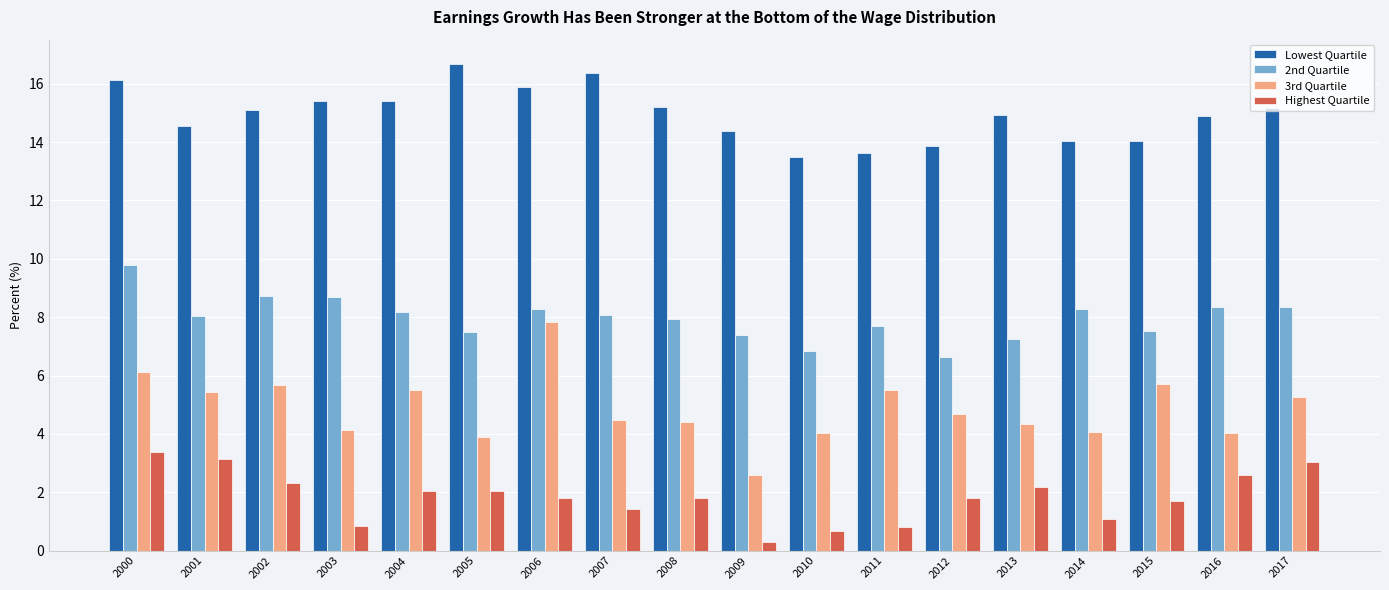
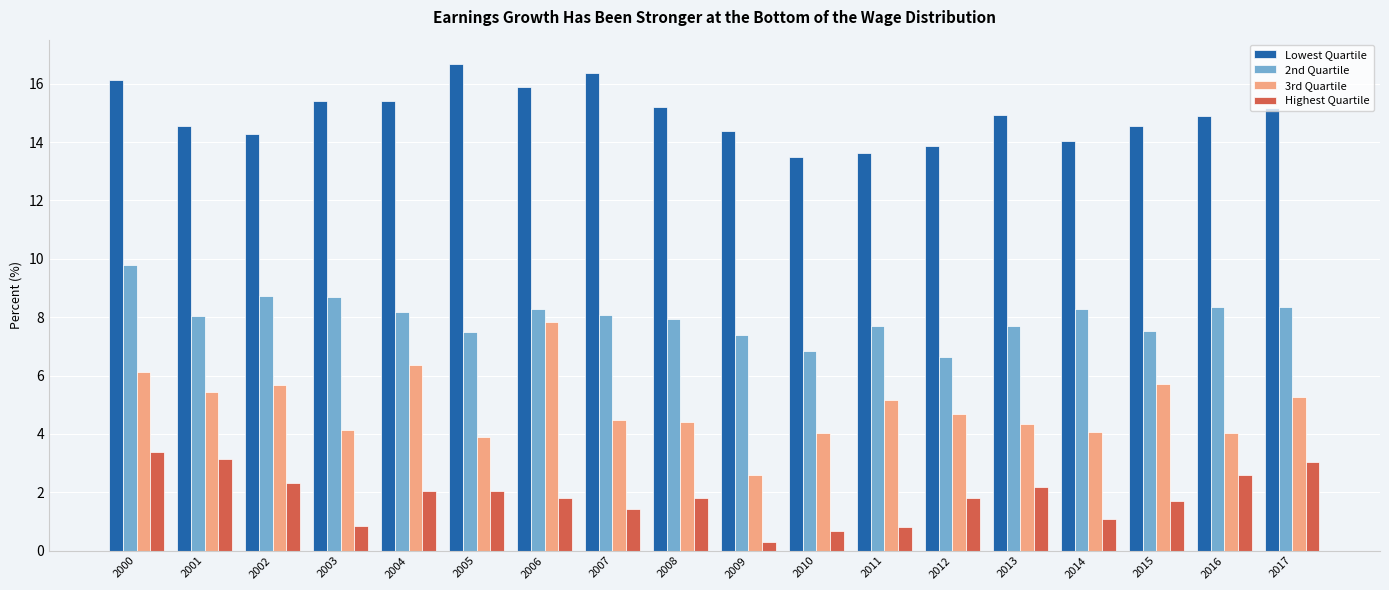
  {
    "Lowest Quartile": {
      "2000": 16.1,
      "2001": 14.6,
-     "2002": 15.1,
+     "2002": 14.3,
      "2003": 15.4,
      "2004": 15.4,
      "2005": 16.7,
      "2006": 15.9,
      "2007": 16.4,
      "2008": 15.2,
      "2009": 14.4,
      "2010": 13.5,
      "2011": 13.6,
      "2012": 13.9,
      "2013": 14.9,
      "2014": 14.0,
-     "2015": 14.0,
+     "2015": 14.6,
      "2016": 14.9
    },
    "2nd Quartile": {
      "2000": 9.8,
      "2001": 8.0,
      "2002": 8.7,
      "2003": 8.7,
      "2004": 8.2,
      "2005": 7.5,
      "2006": 8.3,
      "2007": 8.1,
      "2008": 8.0,
      "2009": 7.4,
      "2010": 6.8,
      "2011": 7.7,
      "2012": 6.6,
-     "2013": 7.2,
+     "2013": 7.7,
      "2014": 8.3,
      "2015": 7.5,
      "2016": 8.3,
      "2017": 8.3
    },
    "3rd Quartile": {
      "2000": 6.1,
      "2001": 5.4,
      "2002": 5.7,
      "2003": 4.1,
-     "2004": 5.5,
+     "2004": 6.4,
      "2005": 3.9,
      "2006": 7.8,
      "2007": 4.5,
      "2008": 4.4,
      "2009": 2.6,
      "2010": 4.0,
-     "2011": 5.5,
+     "2011": 5.2,
      "2012": 4.7,
      "2013": 4.3,
      "2014": 4.1,
      "2015": 5.7,
      "2016": 4.0,
      "2017": 5.2
    },
    "Highest Quartile": {
      "2000": 3.4,
      "2001": 3.1,
      "2002": 2.3,
      "2003": 0.9,
      "2004": 2.0,
      "2005": 2.1,
      "2006": 1.8,
      "2007": 1.4,
      "2008": 1.8,
      "2009": 0.3,
      "2010": 0.7,
      "2011": 0.8,
      "2012": 1.8,
      "2013": 2.2,
      "2014": 1.1,
      "2015": 1.7,
      "2016": 2.6,
      "2017": 3.0
    }
  }
